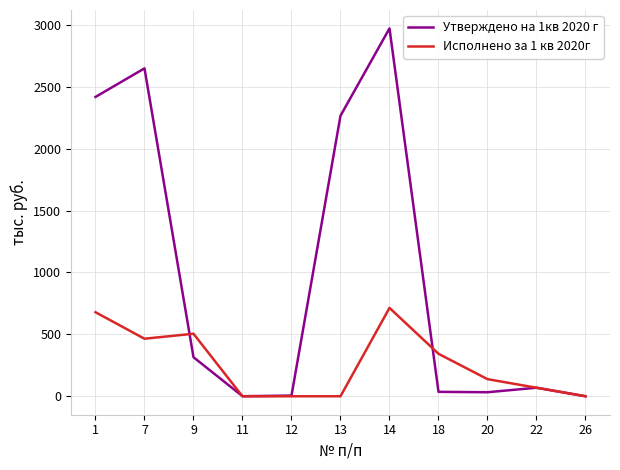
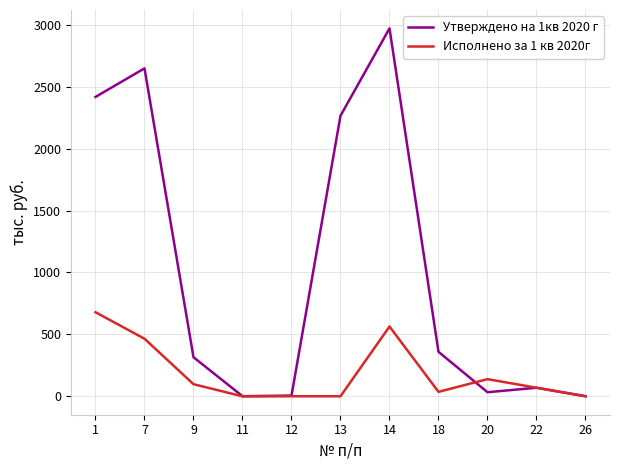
  {
    "Утверждено на 1кв 2020 г": {
      "1": 2420,
      "7": 2650,
      "9": 320,
      "13": 2270,
      "14": 2970,
-     "18": 40,
+     "18": 360,
      "20": 30
    },
    "Исполнено за 1 кв 2020г": {
      "1": 680,
      "7": 470,
-     "9": 510,
+     "9": 100,
      "13": 0,
-     "14": 710,
-     "18": 340,
+     "14": 560,
+     "18": 40,
      "20": 140
    }
  }
